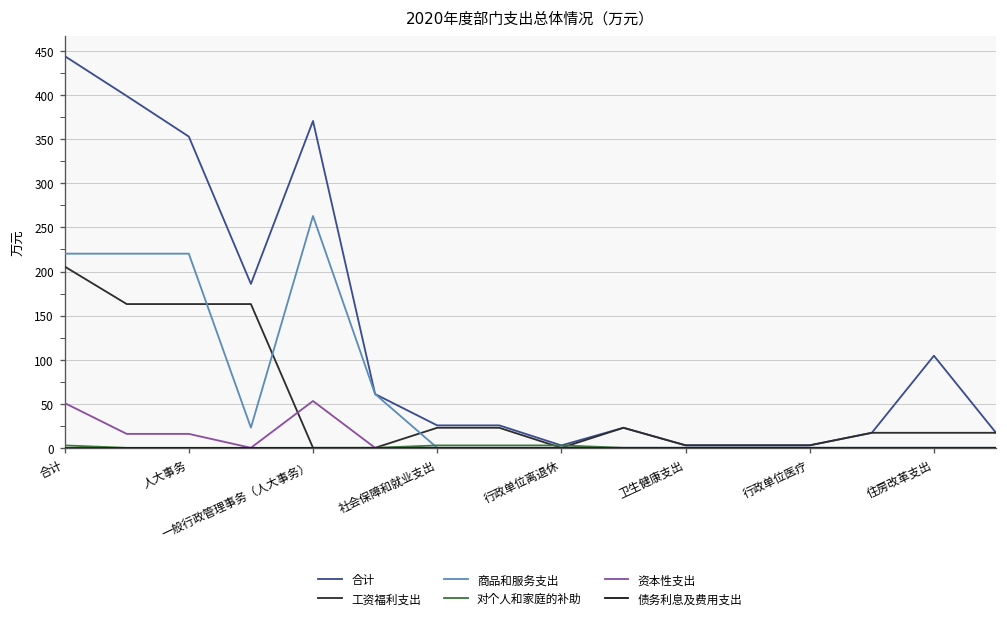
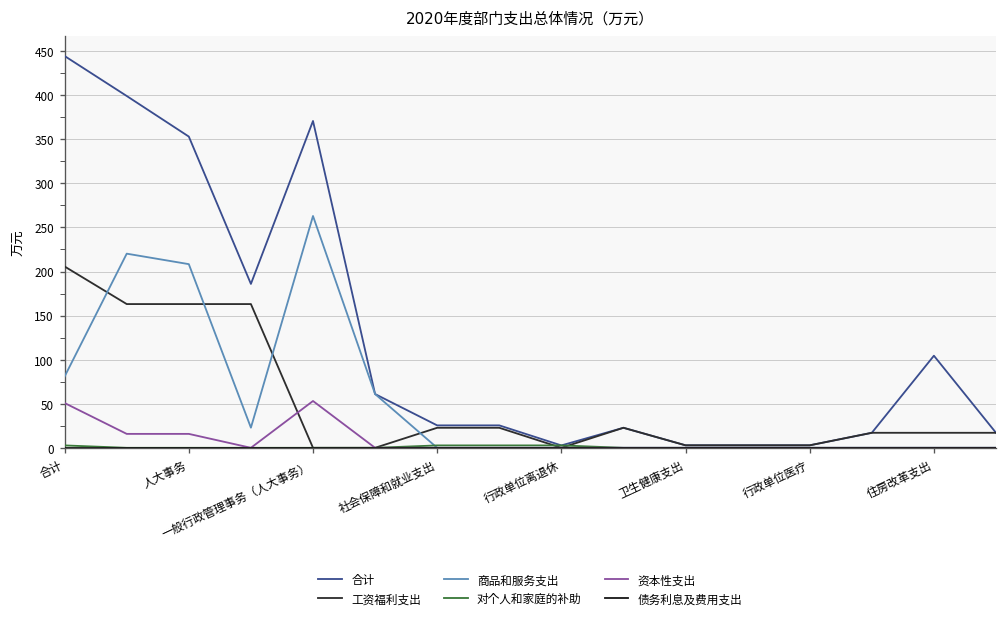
  {
    "合计": {
      "合计": 440,
      "人大事务": 350,
      "一般行政管理事务（人大事务）": 370,
      "住房改革支出": 100
    },
    "商品和服务支出": {
-     "合计": 220,
-     "人大事务": 220,
+     "合计": 80,
+     "人大事务": 210,
      "一般行政管理事务（人大事务）": 260
    },
    "资本性支出": {
      "合计": 50,
      "人大事务": 20,
      "一般行政管理事务（人大事务）": 50
    }
  }
